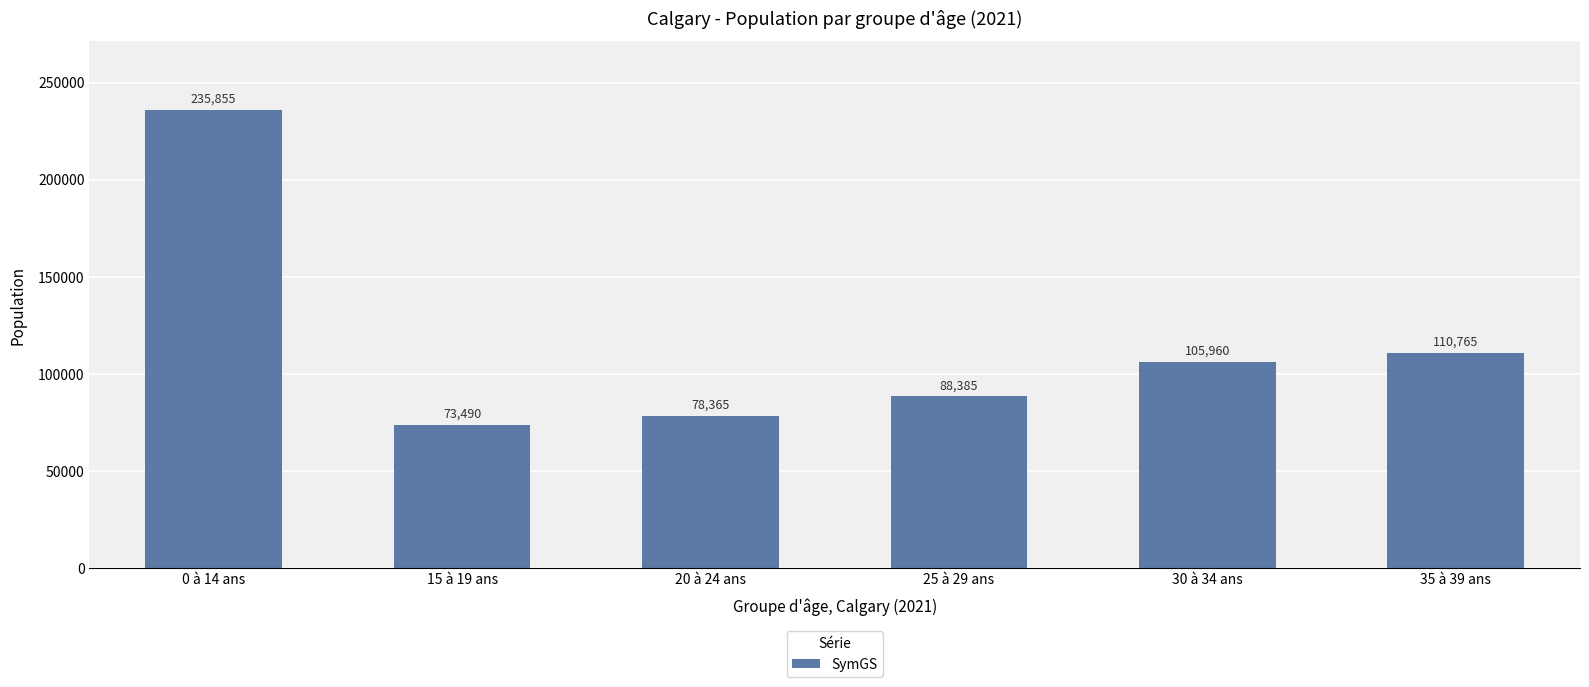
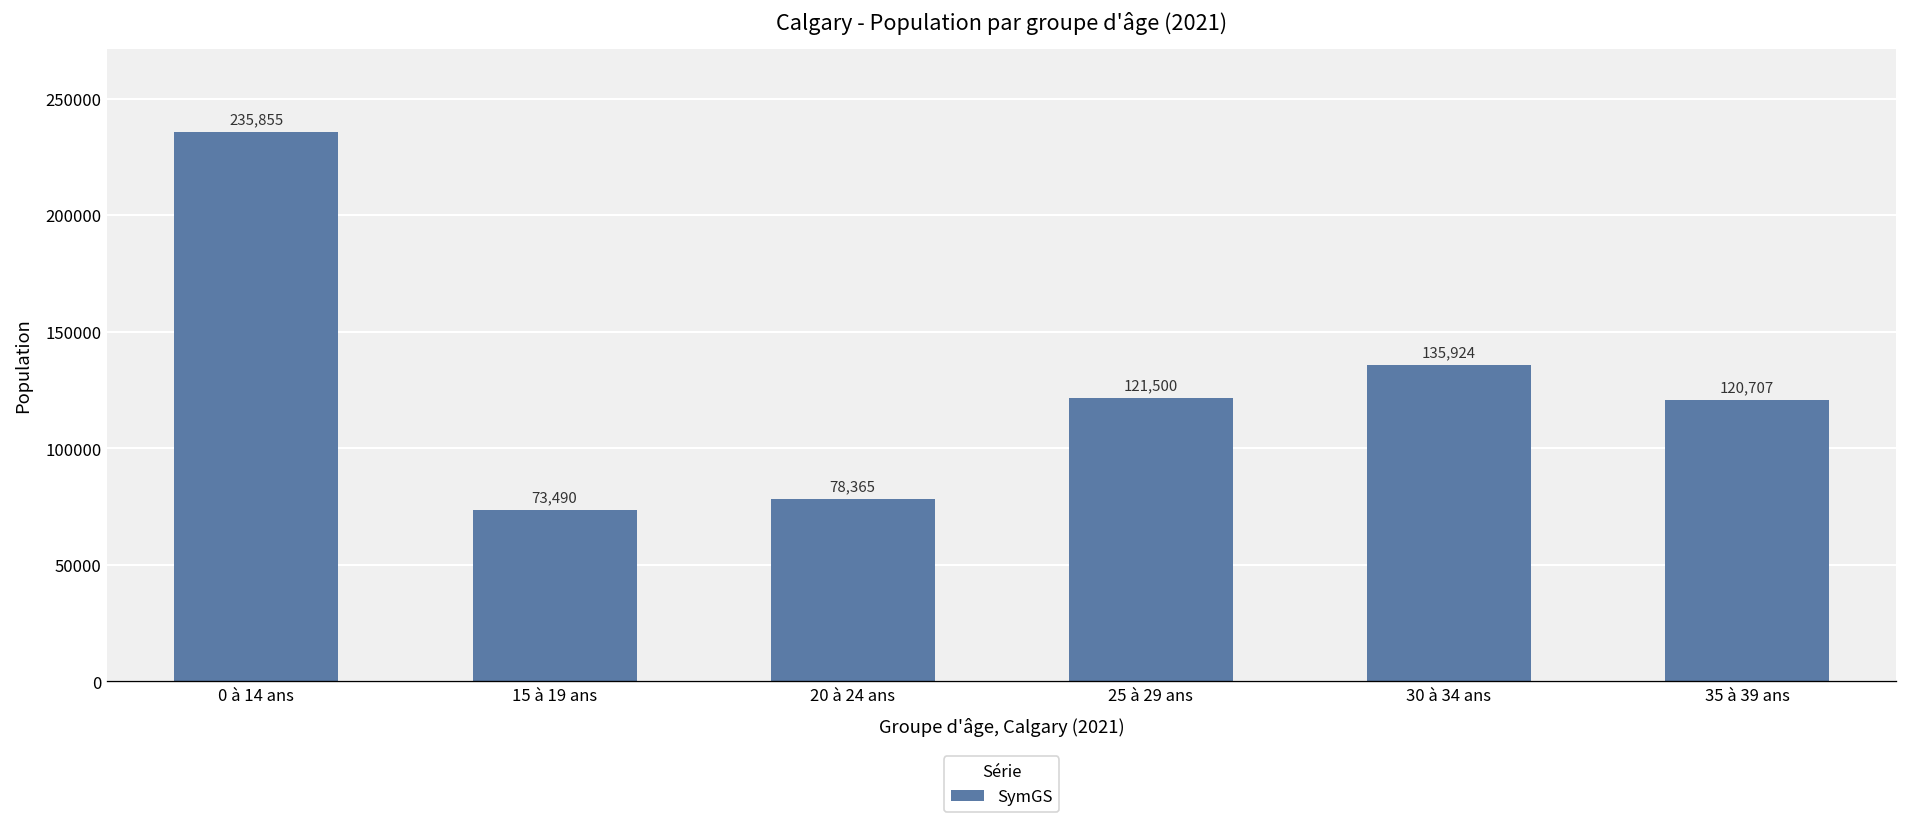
  {
    "0 à 14 ans": "235,855",
    "15 à 19 ans": "73,490",
    "20 à 24 ans": "78,365",
-   "25 à 29 ans": "88,385",
-   "30 à 34 ans": "105,960",
-   "35 à 39 ans": "110,765"
+   "25 à 29 ans": "121,500",
+   "30 à 34 ans": "135,924",
+   "35 à 39 ans": "120,707"
  }
